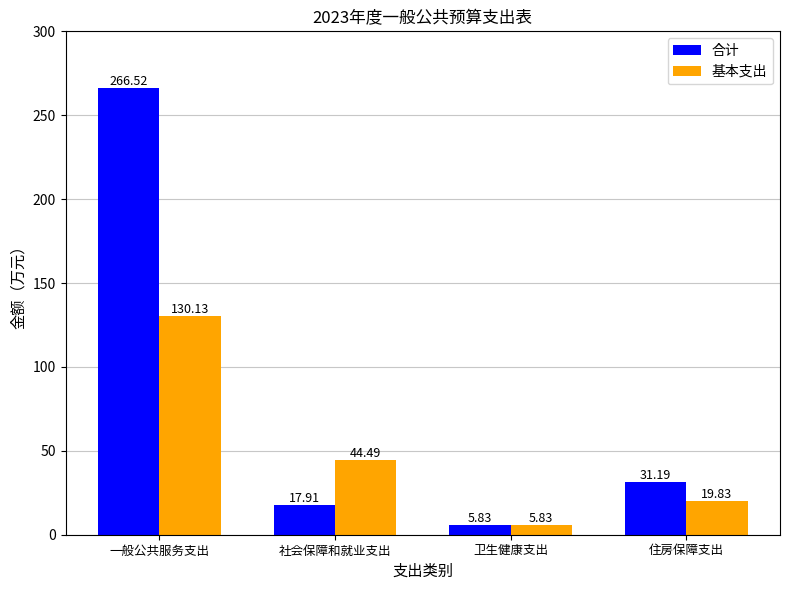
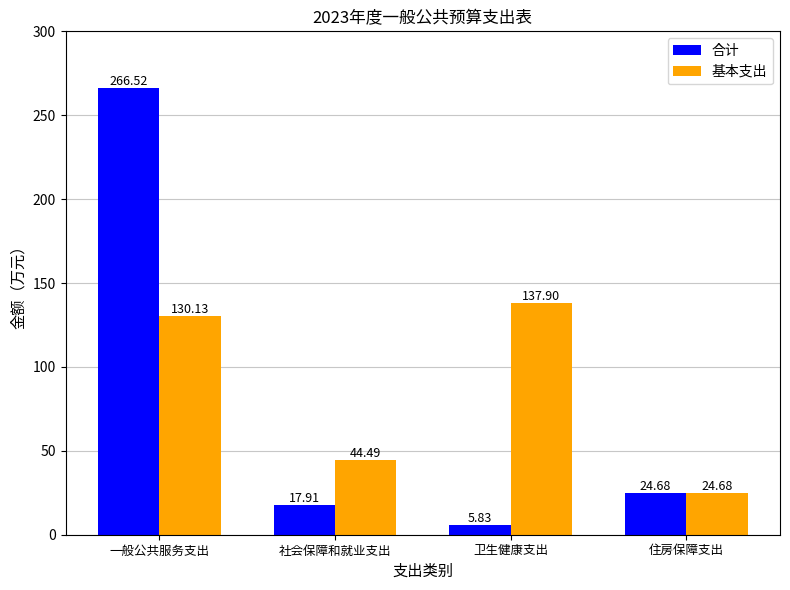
  {
    "合计": {
      "一般公共服务支出": 266.52,
      "社会保障和就业支出": 17.91,
      "卫生健康支出": 5.83,
-     "住房保障支出": 31.19
+     "住房保障支出": 24.68
    },
    "基本支出": {
      "一般公共服务支出": 130.13,
      "社会保障和就业支出": 44.49,
-     "卫生健康支出": 5.83,
-     "住房保障支出": 19.83
+     "卫生健康支出": 137.90,
+     "住房保障支出": 24.68
    }
  }
